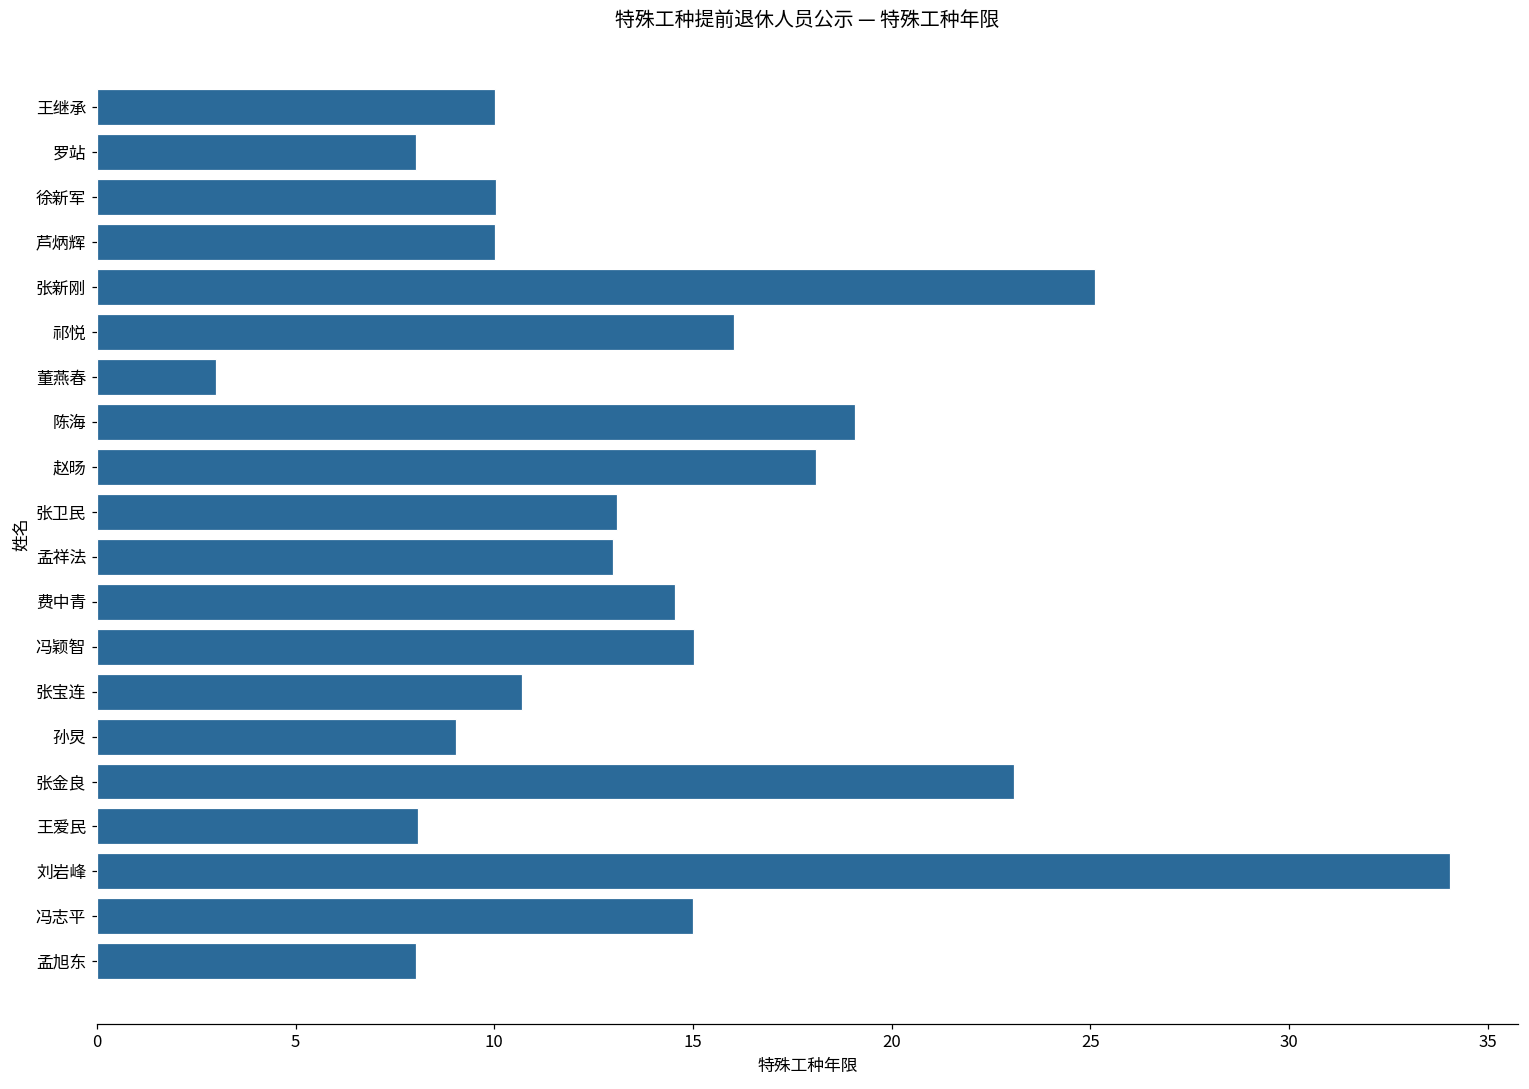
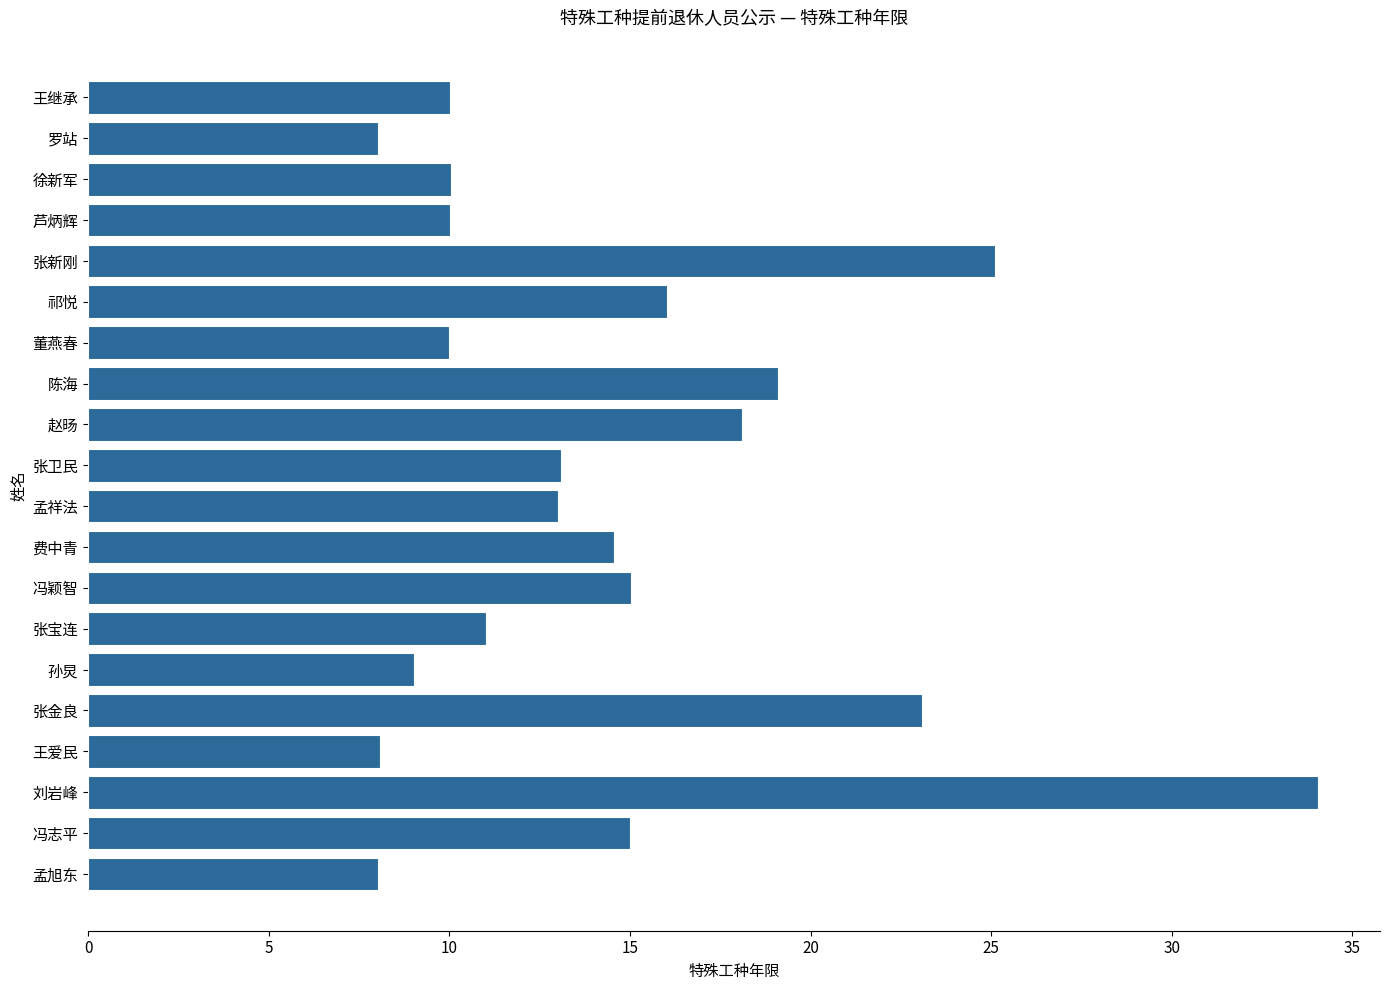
  {
    "王继承": 10.0,
    "罗站": 8.0,
    "徐新军": 10.0,
    "芦炳辉": 10.0,
    "张新刚": 25.1,
    "祁悦": 16.0,
-   "董燕春": 3,
+   "董燕春": 10,
    "陈海": 19.1,
    "赵旸": 18.1,
    "张卫民": 13.1,
    "孟祥法": 13.0,
    "费中青": 14.6,
    "冯颖智": 15.0,
-   "张宝连": 10.7,
+   "张宝连": 11.0,
    "孙炅": 9.0,
    "张金良": 23.1,
    "王爱民": 8.1,
    "刘岩峰": 34.1,
    "冯志平": 15.0,
    "孟旭东": 8.0
  }
